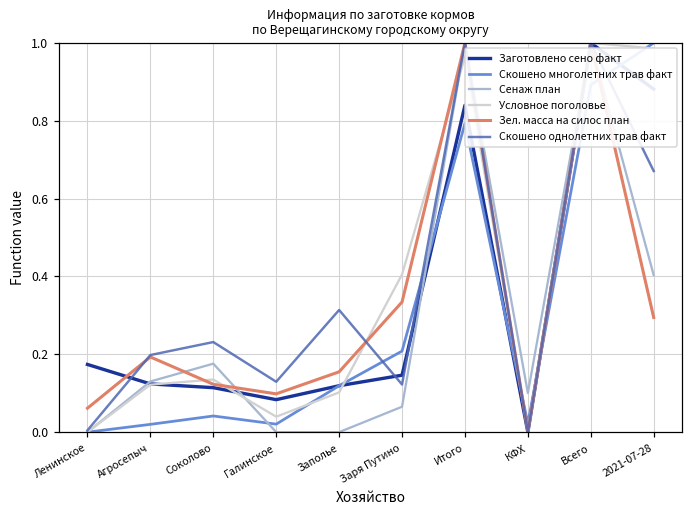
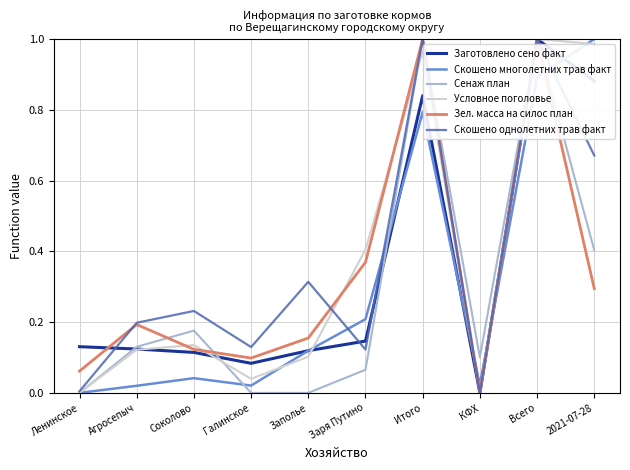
  {
    "Заготовлено сено факт": {
-     "Ленинское": 0.17,
+     "Ленинское": 0.13,
      "Соколово": 0.11,
      "Галинское": 0.08,
      "Заря Путино": 0.15,
      "Итого": 0.84
    },
    "Зел. масса на силос план": {
      "Ленинское": 0.06,
      "Соколово": 0.12,
      "Галинское": 0.10,
      "Заполье": 0.15,
-     "Заря Путино": 0.33,
+     "Заря Путино": 0.37,
      "2021-07-28": 0.29
    }
  }
